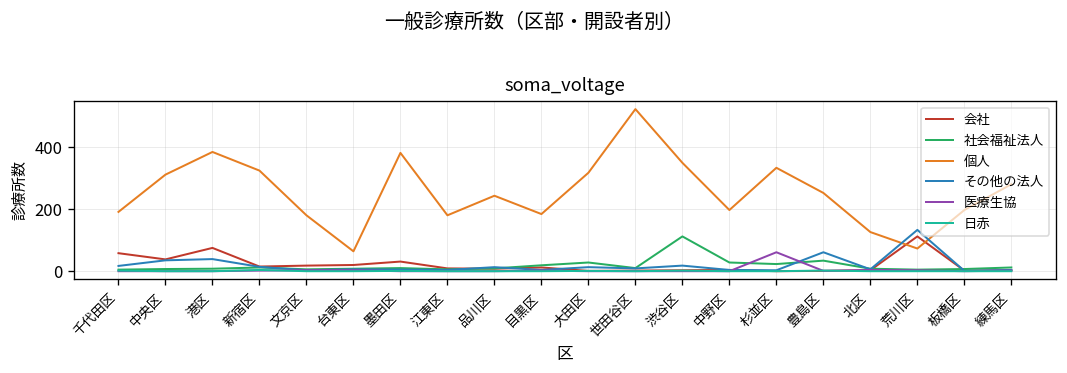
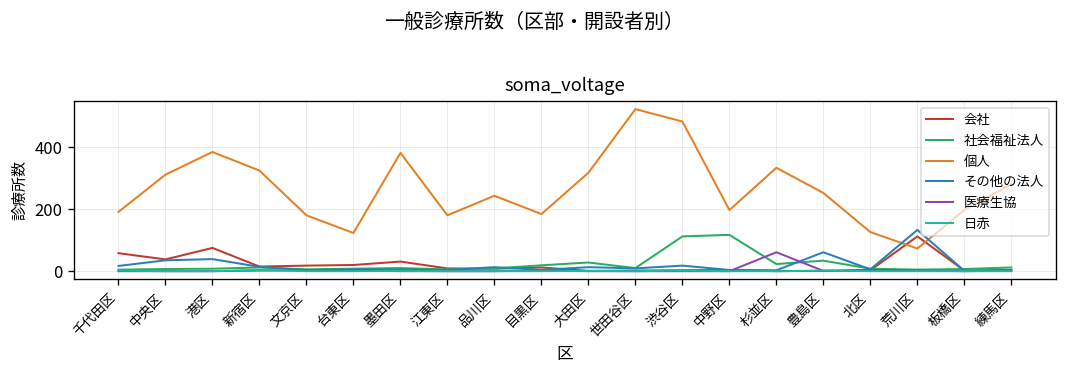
  {
    "会社": {
      "千代田区": 60,
      "港区": 80,
      "文京区": 20,
      "台東区": 20,
      "墨田区": 30,
      "荒川区": 110
    },
    "社会福祉法人": {
      "大田区": 30,
      "渋谷区": 110,
-     "中野区": 30,
+     "中野区": 120,
      "杉並区": 20,
      "豊島区": 30
    },
    "個人": {
      "千代田区": 190,
      "中央区": 310,
      "港区": 380,
      "新宿区": 320,
      "文京区": 180,
-     "台東区": 60,
+     "台東区": 120,
      "墨田区": 380,
      "江東区": 180,
      "品川区": 240,
      "目黒区": 180,
      "大田区": 320,
      "世田谷区": 520,
-     "渋谷区": 350,
+     "渋谷区": 480,
      "中野区": 200,
      "杉並区": 330,
      "豊島区": 250,
      "北区": 130,
      "荒川区": 70
    },
    "その他の法人": {
      "千代田区": 20,
      "港区": 40,
      "大田区": 10,
      "渋谷区": 20,
      "豊島区": 60,
      "荒川区": 130
    },
    "医療生協": {
      "杉並区": 60
    }
  }
